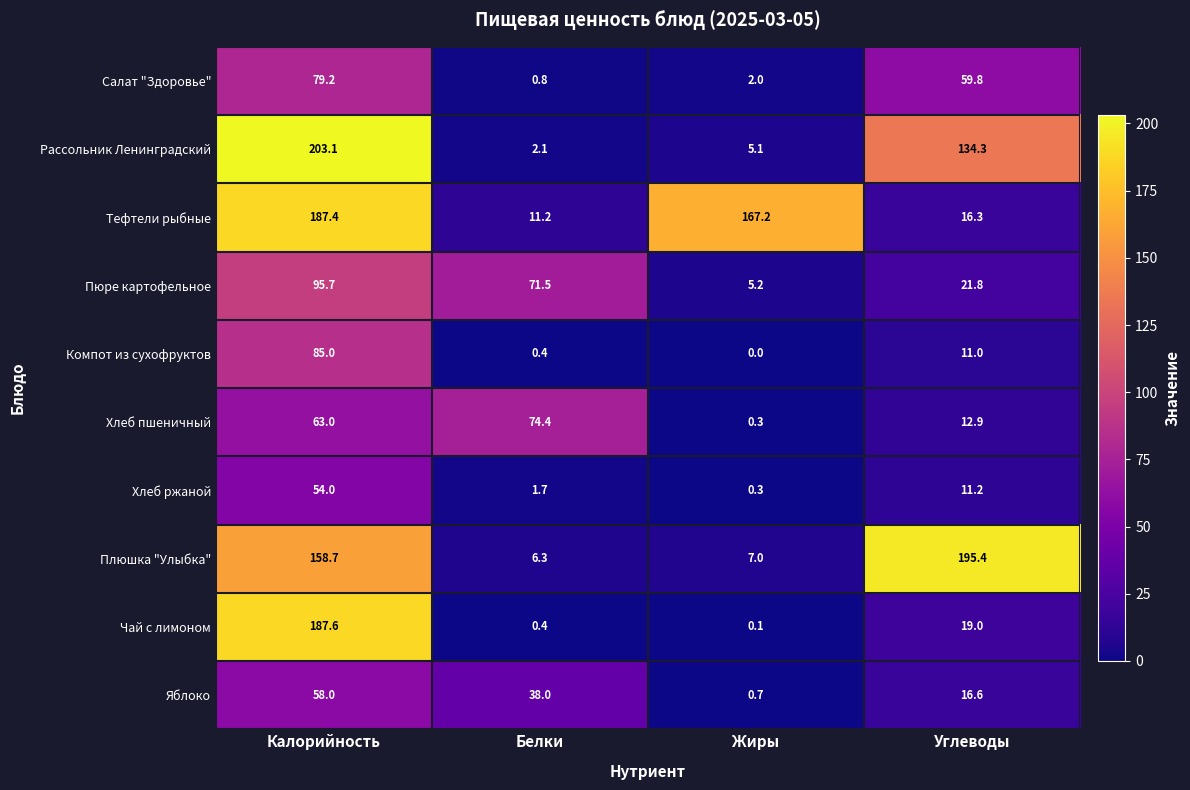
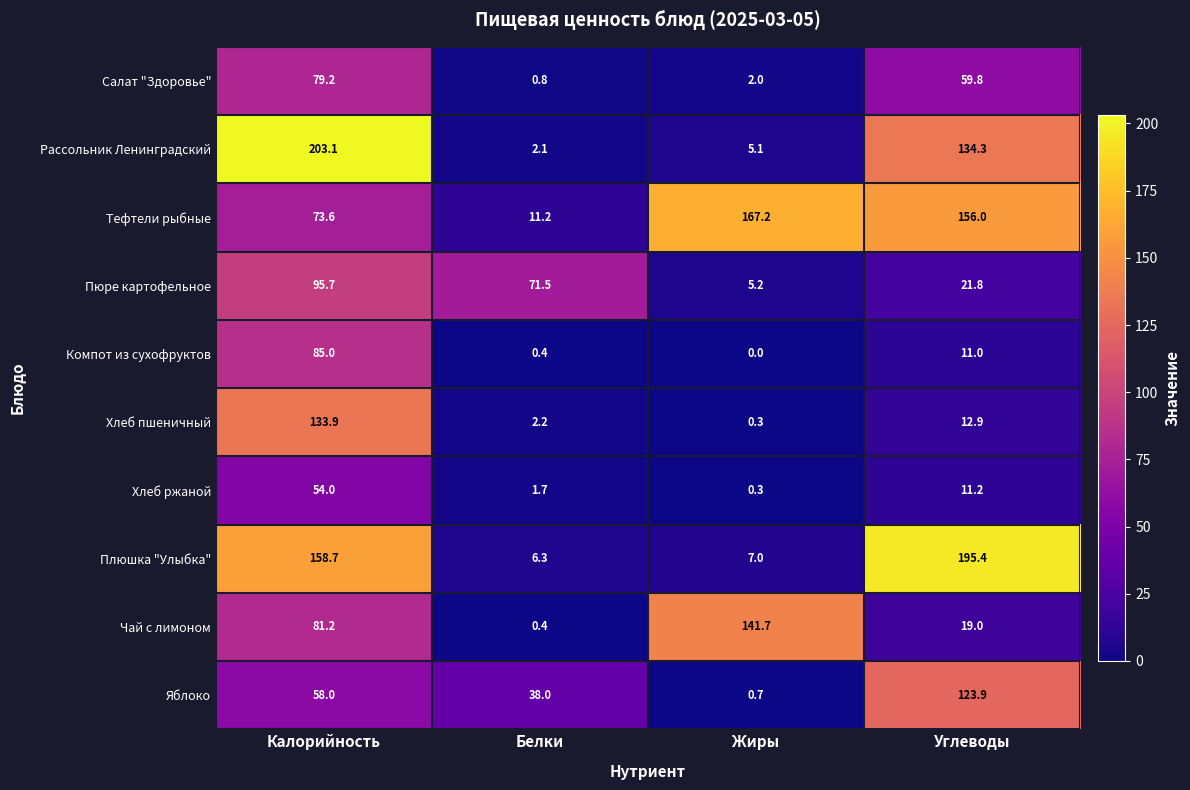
  {
    "Салат \"Здоровье\"": {
      "Калорийность": 79.2,
      "Белки": 0.8,
      "Жиры": 2.0,
      "Углеводы": 59.8
    },
    "Рассольник Ленинградский": {
      "Калорийность": 203.1,
      "Белки": 2.1,
      "Жиры": 5.1,
      "Углеводы": 134.3
    },
    "Тефтели рыбные": {
-     "Калорийность": 187.4,
+     "Калорийность": 73.6,
      "Белки": 11.2,
      "Жиры": 167.2,
-     "Углеводы": 16.3
+     "Углеводы": 156.0
    },
    "Пюре картофельное": {
      "Калорийность": 95.7,
      "Белки": 71.5,
      "Жиры": 5.2,
      "Углеводы": 21.8
    },
    "Компот из сухофруктов": {
      "Калорийность": 85.0,
      "Белки": 0.4,
      "Жиры": 0.0,
      "Углеводы": 11.0
    },
    "Хлеб пшеничный": {
-     "Калорийность": 63.0,
-     "Белки": 74.4,
+     "Калорийность": 133.9,
+     "Белки": 2.2,
      "Жиры": 0.3,
      "Углеводы": 12.9
    },
    "Хлеб ржаной": {
      "Калорийность": 54.0,
      "Белки": 1.7,
      "Жиры": 0.3,
      "Углеводы": 11.2
    },
    "Плюшка \"Улыбка\"": {
      "Калорийность": 158.7,
      "Белки": 6.3,
      "Жиры": 7.0,
      "Углеводы": 195.4
    },
    "Чай с лимоном": {
-     "Калорийность": 187.6,
+     "Калорийность": 81.2,
      "Белки": 0.4,
-     "Жиры": 0.1,
+     "Жиры": 141.7,
      "Углеводы": 19.0
    },
    "Яблоко": {
      "Калорийность": 58.0,
      "Белки": 38.0,
      "Жиры": 0.7,
-     "Углеводы": 16.6
+     "Углеводы": 123.9
    }
  }
